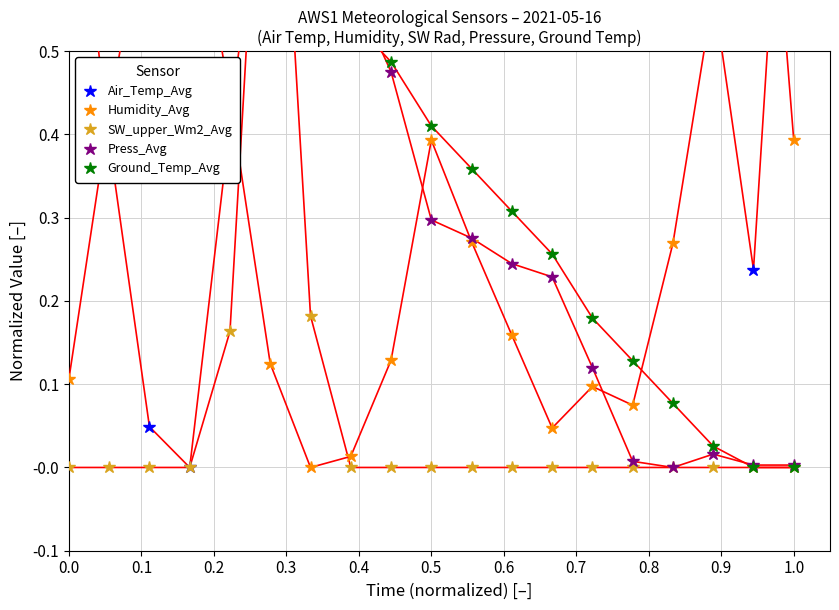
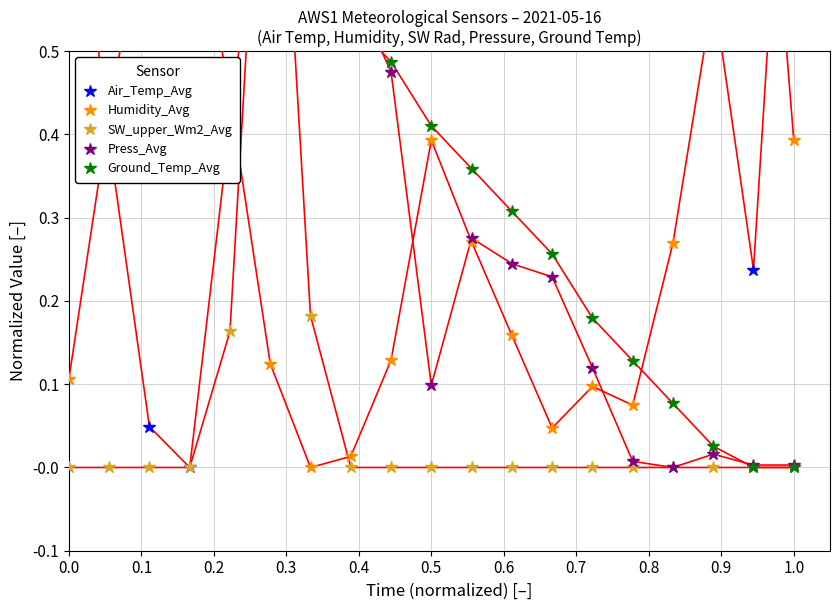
  {
    "Press_Avg": {
-     "0.5": 0.30
+     "0.5": 0.10
    },
    "Ground_Temp_Avg": {
      "0.5": 0.41
    }
  }
